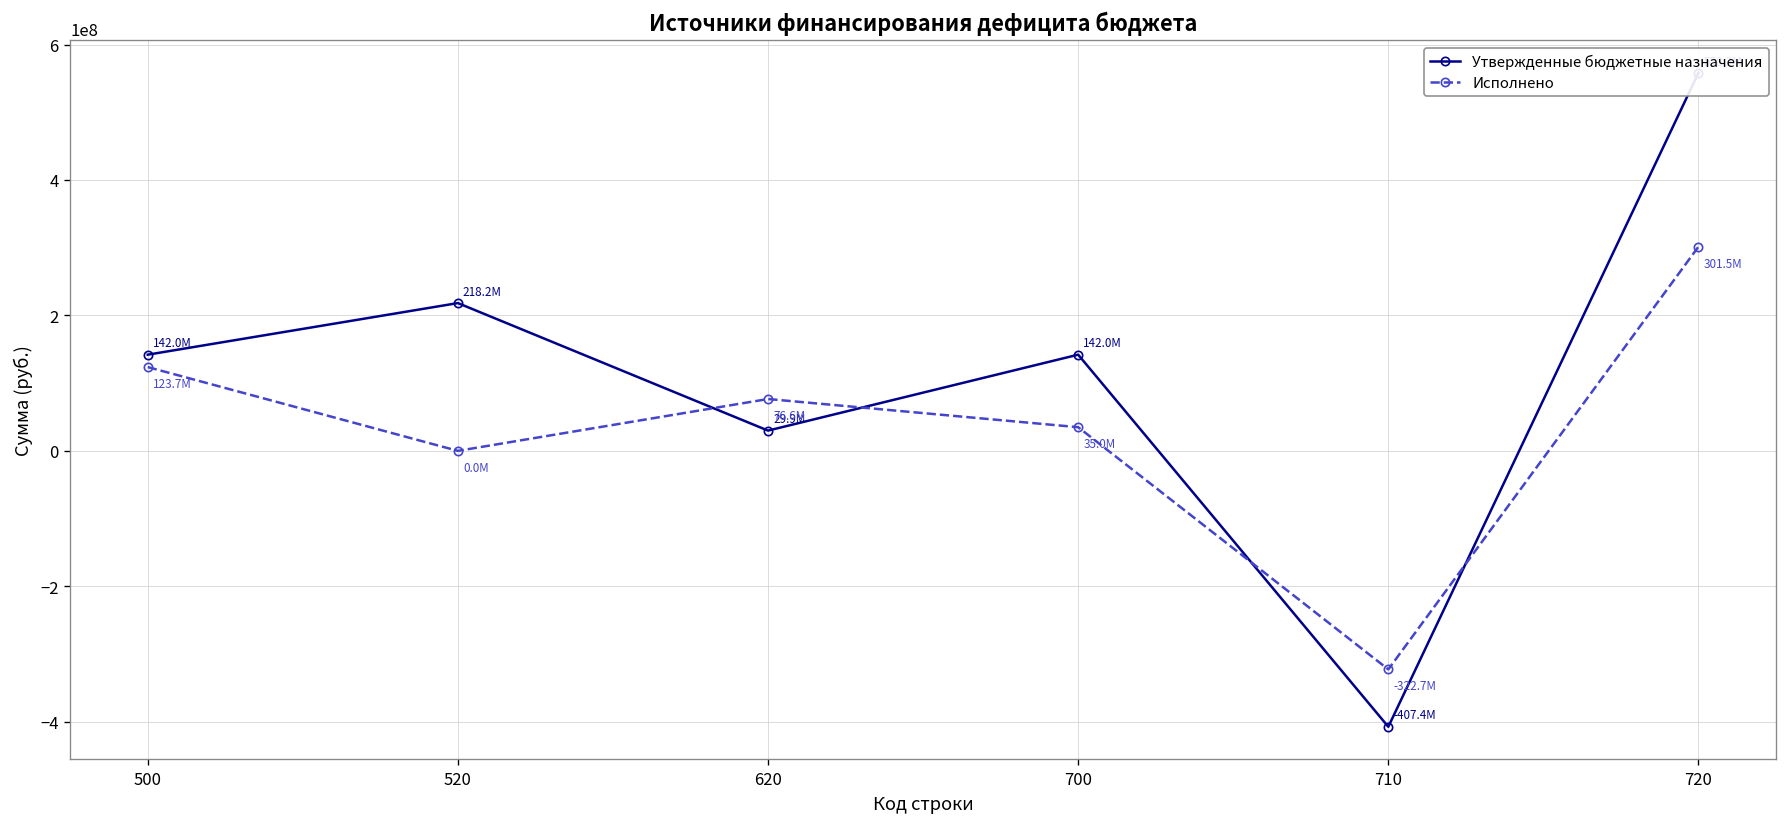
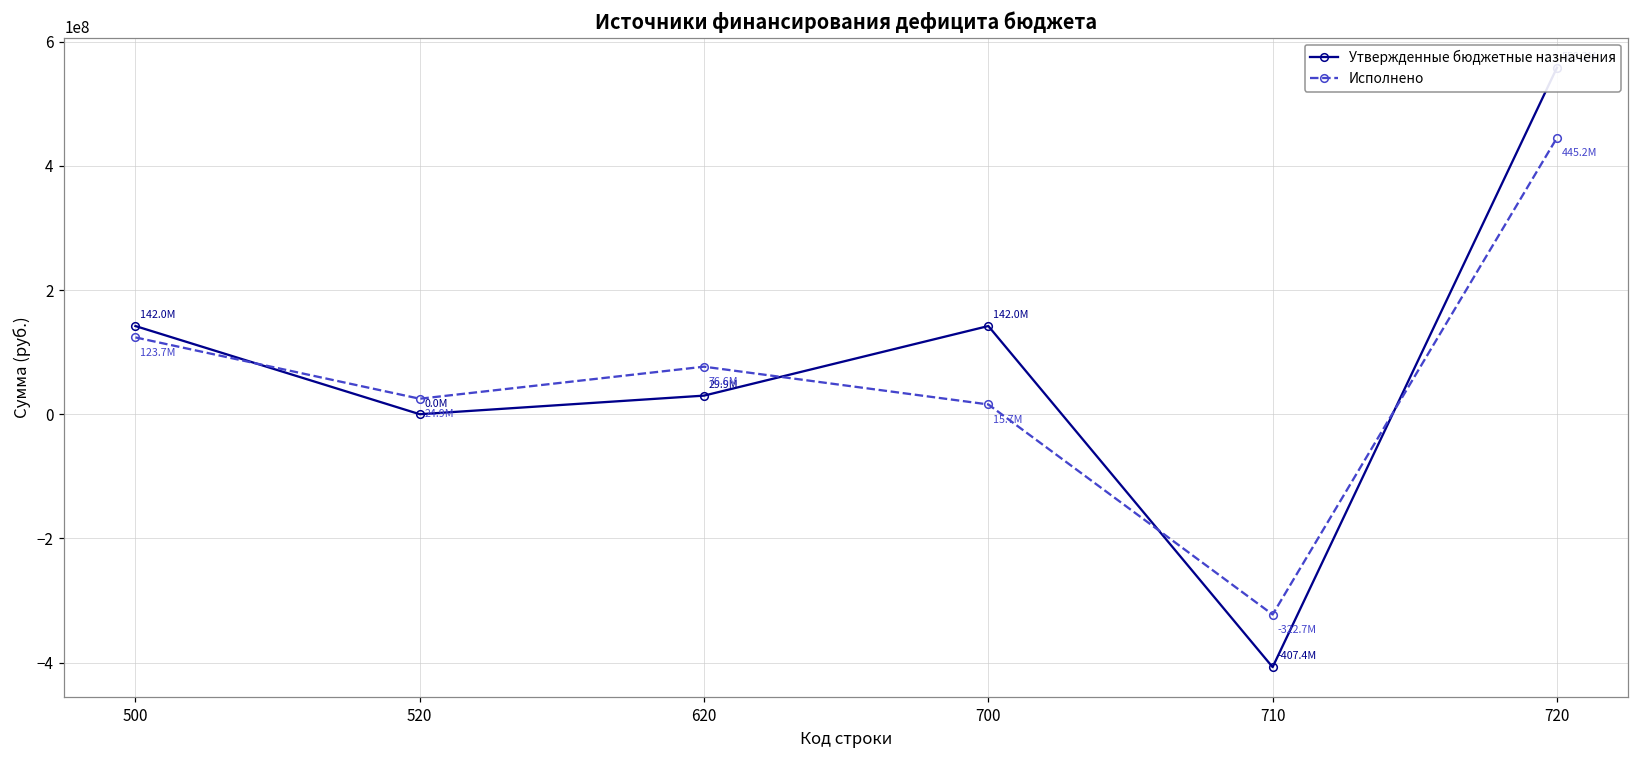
  {
    "Утвержденные бюджетные назначения": {
      "500": "142.0M",
-     "520": "218.2M",
+     "520": "0.0M",
      "700": "142.0M",
      "710": "-407.4M"
    },
    "Исполнено": {
      "500": "123.7M",
-     "520": "0.0M",
-     "700": "35.0M",
+     "520": "24.9M",
+     "700": "15.7M",
      "710": "-322.7M",
-     "720": "301.5M"
+     "720": "445.2M"
    }
  }
